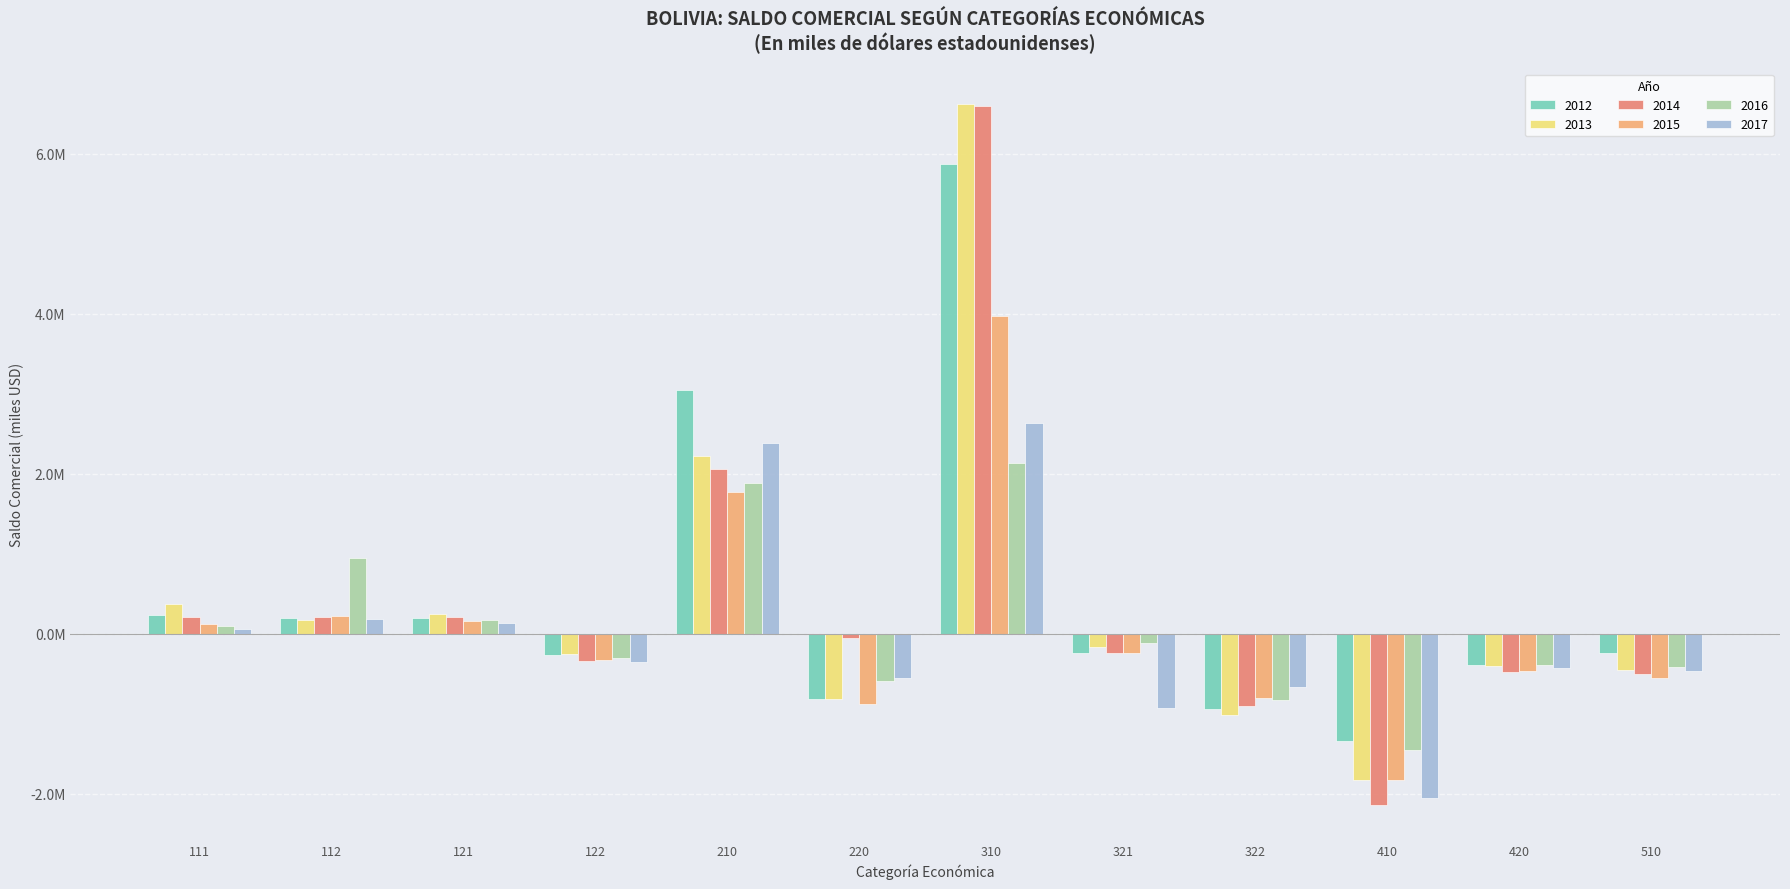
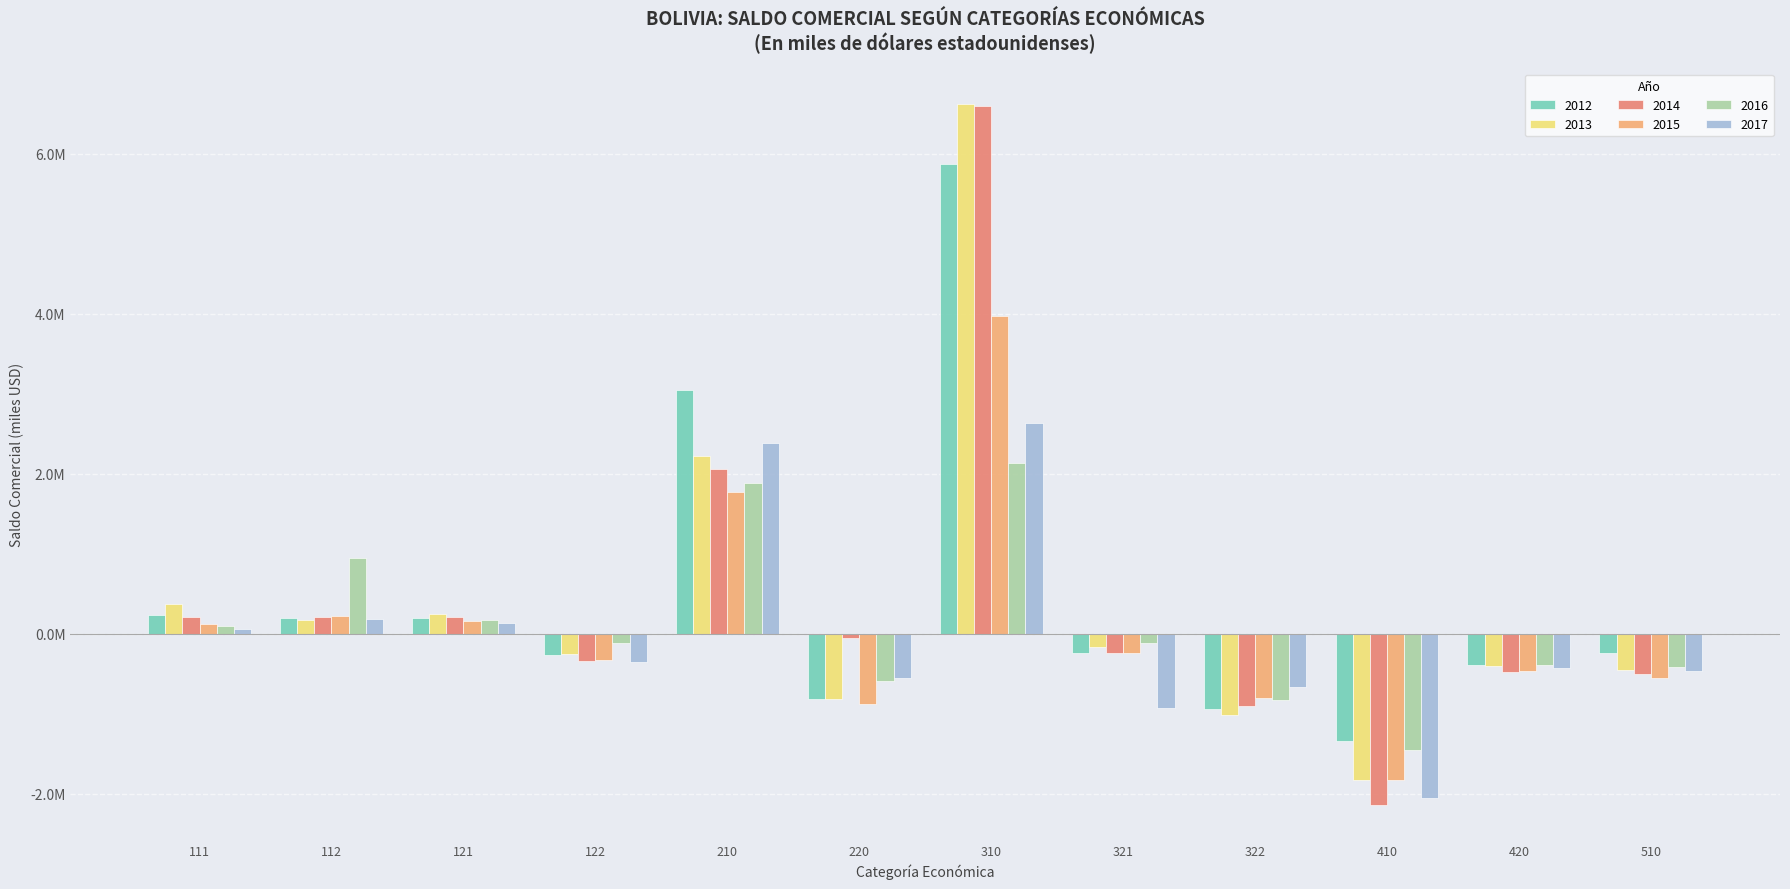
  {
    "2012": {
      "111": 200000,
      "112": 200000,
      "121": 200000,
      "122": -300000,
      "210": 3100000,
      "220": -800000,
      "310": 5900000,
      "321": -200000,
      "322": -900000,
      "410": -1300000,
      "420": -400000,
      "510": -200000
    },
    "2016": {
      "111": 100000,
      "112": 1000000,
      "121": 200000,
-     "122": -300000,
+     "122": -100000,
      "210": 1900000,
      "220": -600000,
      "310": 2100000,
      "321": -100000,
      "322": -800000,
      "410": -1500000,
      "420": -400000,
      "510": -400000
    },
    "2017": {
      "111": 100000,
      "112": 200000,
      "121": 100000,
      "122": -300000,
      "210": 2400000,
      "220": -500000,
      "310": 2600000,
      "321": -900000,
      "322": -700000,
      "410": -2100000,
      "420": -400000,
      "510": -500000
    }
  }
